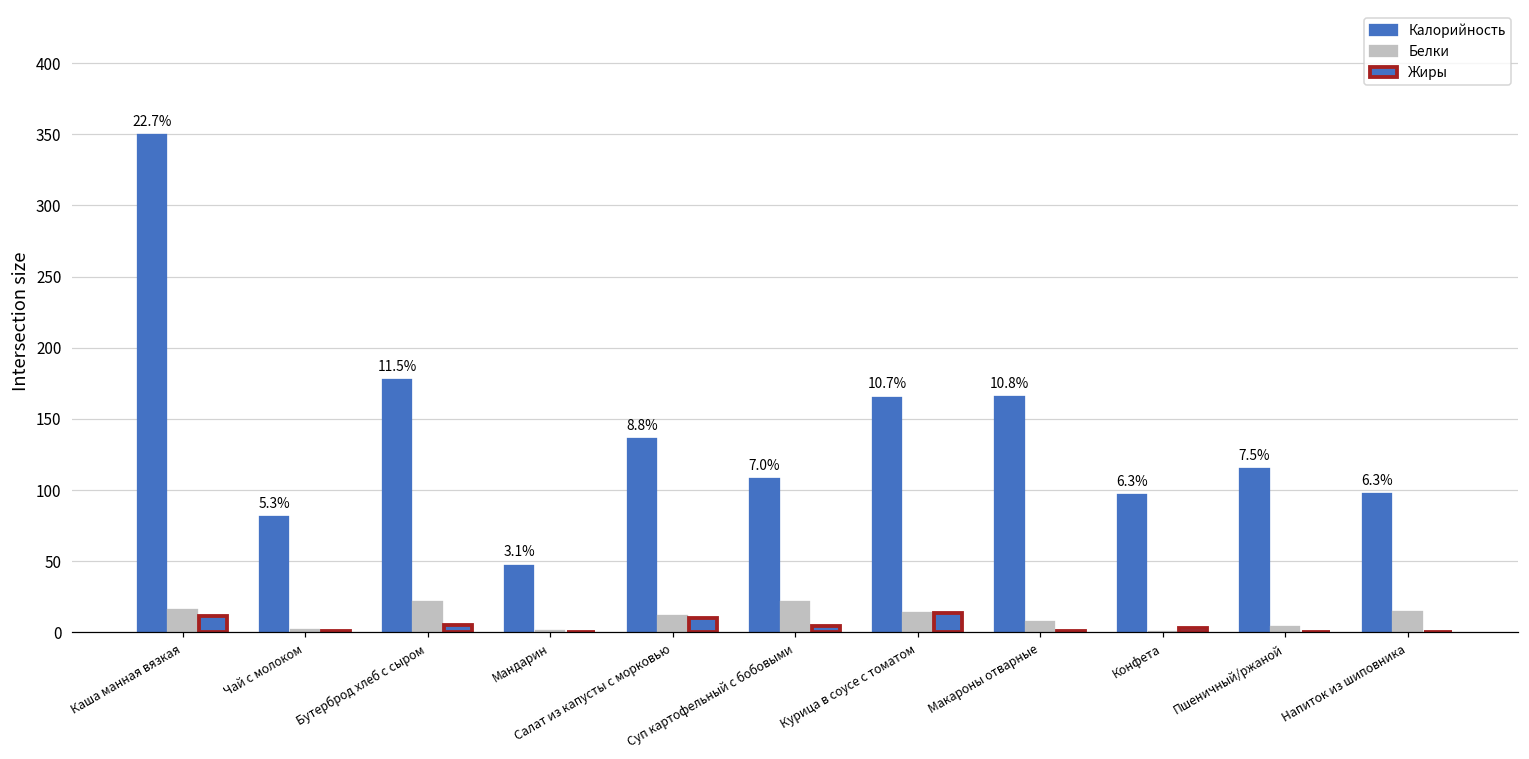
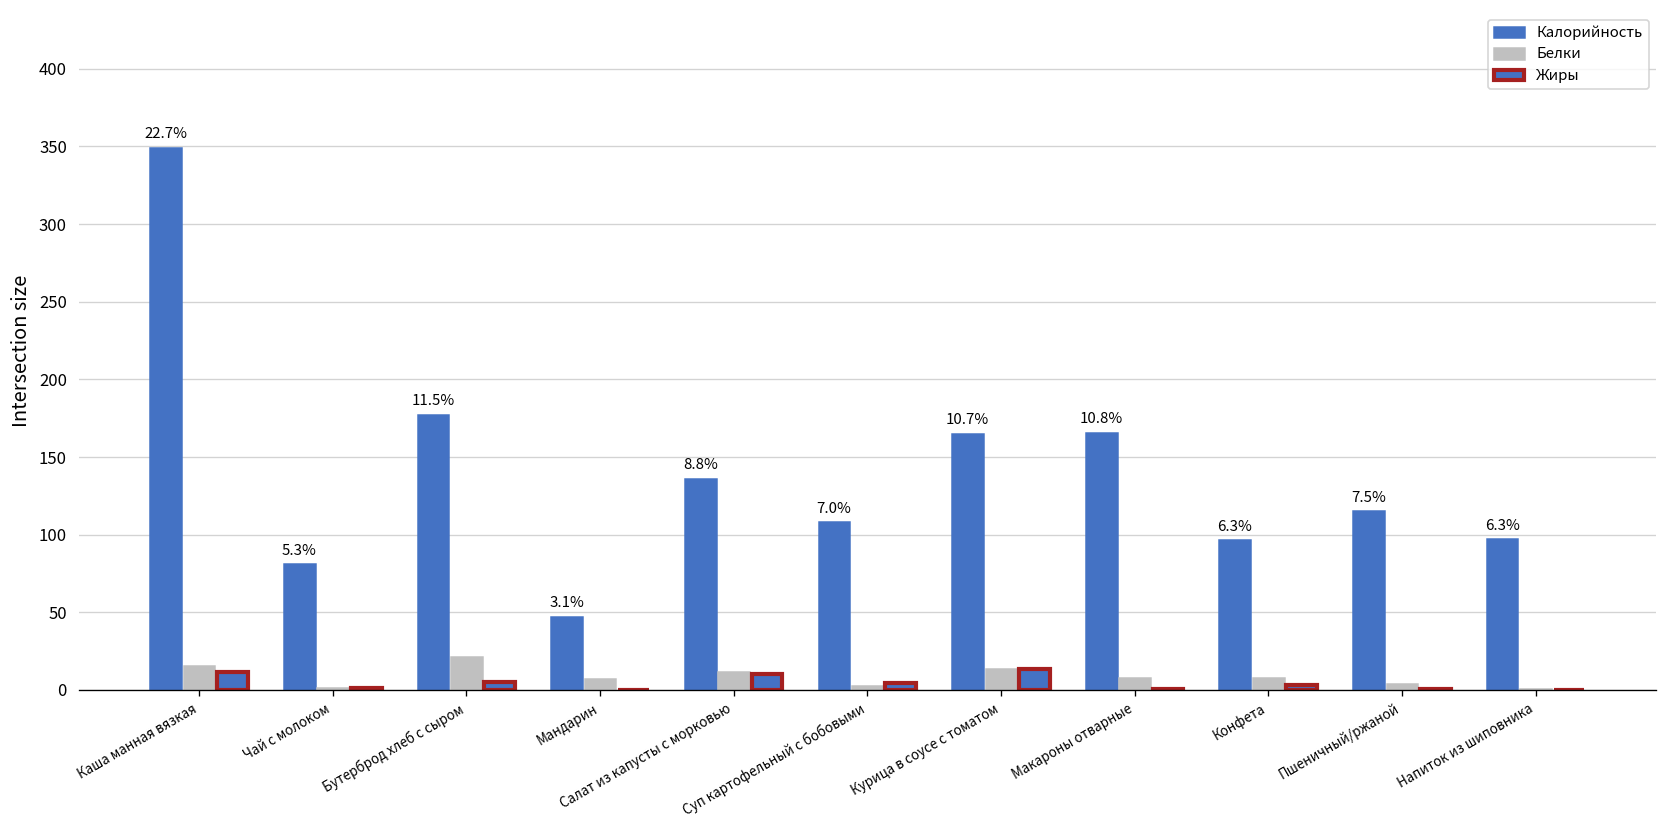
  {
    "Белки": {
      "Каша манная вязкая": 16,
      "Бутерброд хлеб с сыром": 21,
-     "Мандарин": 1,
+     "Мандарин": 7,
      "Салат из капусты с морковью": 11,
-     "Суп картофельный с бобовыми": 21,
+     "Суп картофельный с бобовыми": 2,
      "Курица в соусе с томатом": 14,
      "Макароны отварные": 8,
-     "Конфета": 0,
+     "Конфета": 8,
      "Пшеничный/ржаной": 4,
-     "Напиток из шиповника": 14
+     "Напиток из шиповника": 1
    }
  }
